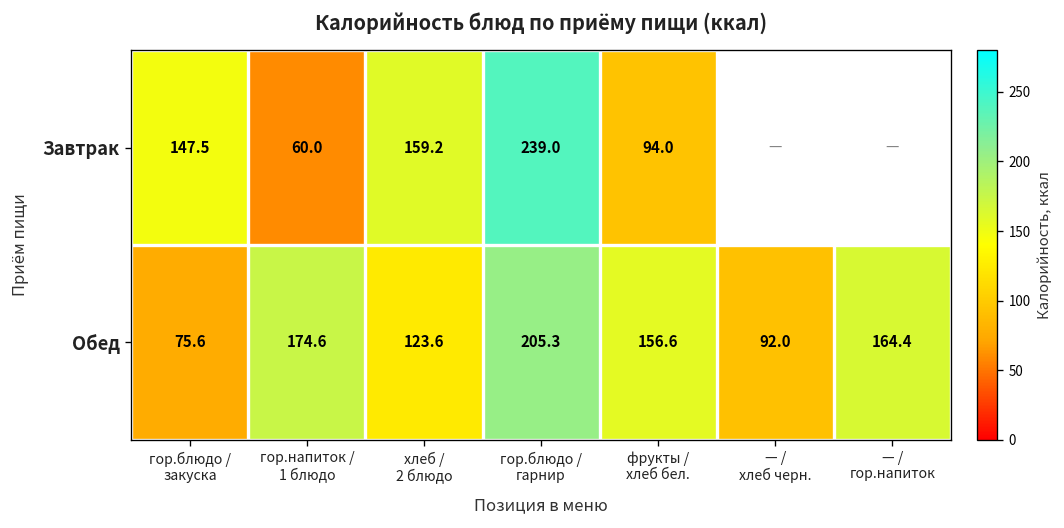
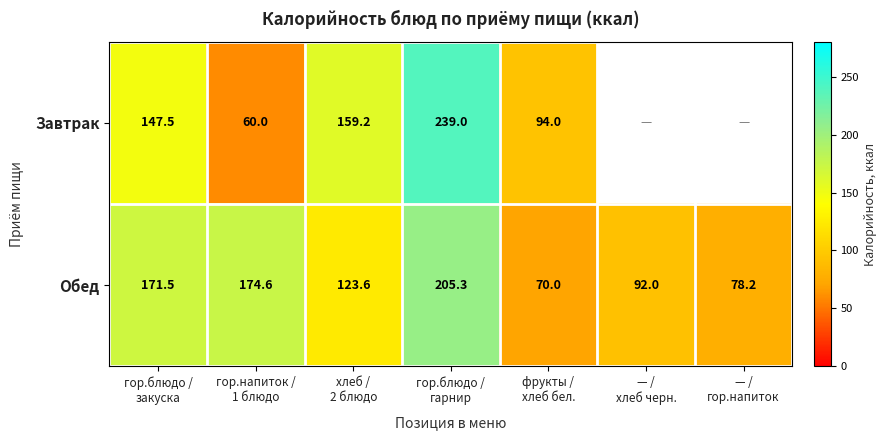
  {
    "Завтрак": {
      "гор.блюдо / закуска": 147.5,
      "гор.напиток / 1 блюдо": 60.0,
      "хлеб / 2 блюдо": 159.2,
      "гор.блюдо / гарнир": 239.0,
      "фрукты / хлеб бел.": 94.0
    },
    "Обед": {
-     "гор.блюдо / закуска": 75.6,
+     "гор.блюдо / закуска": 171.5,
      "гор.напиток / 1 блюдо": 174.6,
      "хлеб / 2 блюдо": 123.6,
      "гор.блюдо / гарнир": 205.3,
-     "фрукты / хлеб бел.": 156.6,
+     "фрукты / хлеб бел.": 70.0,
      "— / хлеб черн.": 92.0,
-     "— / гор.напиток": 164.4
+     "— / гор.напиток": 78.2
    }
  }
